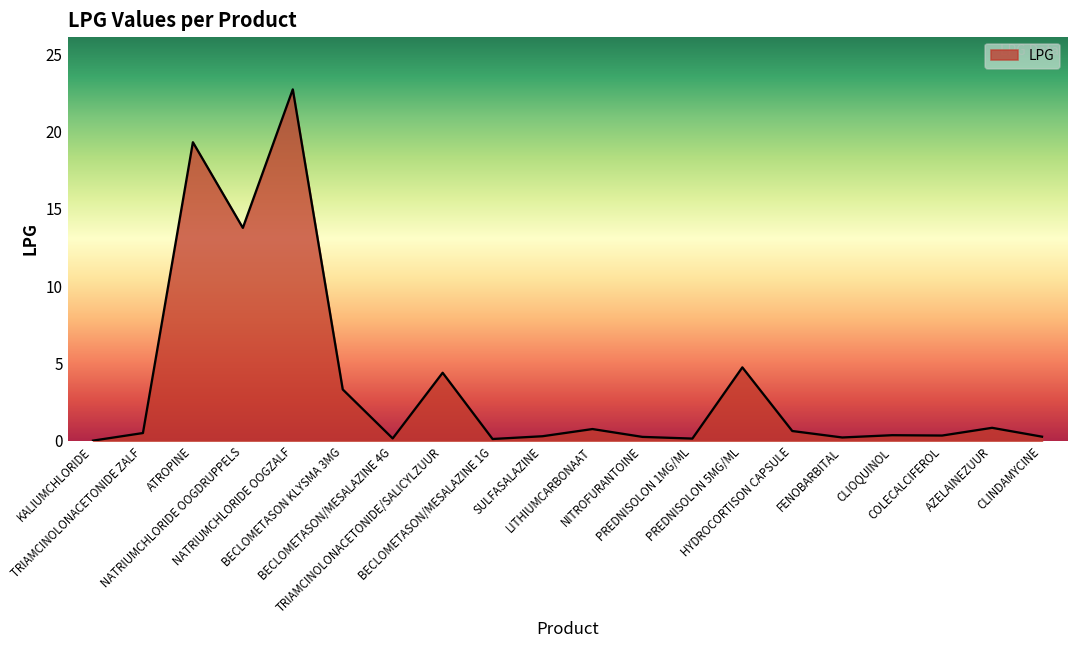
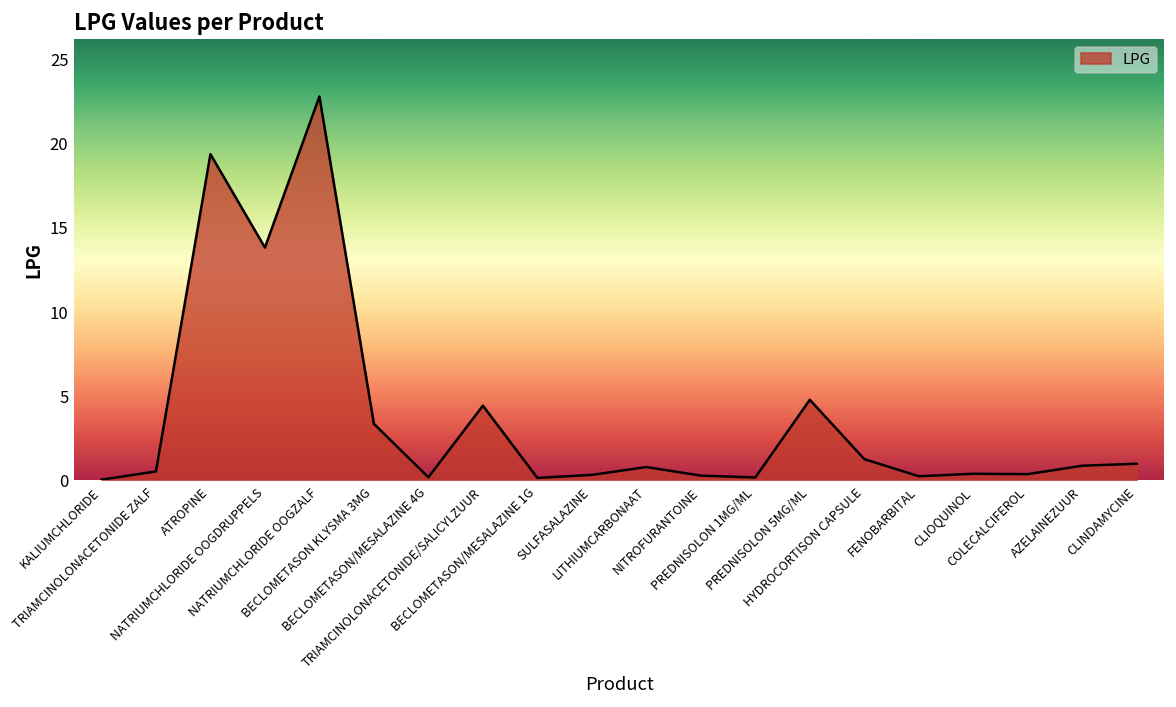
  {
    "KALIUMCHLORIDE": 0.0,
    "TRIAMCINOLONACETONIDE ZALF": 0.5,
    "ATROPINE": 19.3,
    "NATRIUMCHLORIDE OOGDRUPPELS": 13.8,
    "NATRIUMCHLORIDE OOGZALF": 22.7,
    "BECLOMETASON KLYSMA 3MG": 3.3,
    "BECLOMETASON/MESALAZINE 4G": 0.2,
    "TRIAMCINOLONACETONIDE/SALICYLZUUR": 4.4,
    "BECLOMETASON/MESALAZINE 1G": 0.1,
    "SULFASALAZINE": 0.3,
    "LITHIUMCARBONAAT": 0.8,
    "NITROFURANTOINE": 0.3,
    "PREDNISOLON 1MG/ML": 0.1,
    "PREDNISOLON 5MG/ML": 4.8,
-   "HYDROCORTISON CAPSULE": 0.6,
+   "HYDROCORTISON CAPSULE": 1.2,
    "FENOBARBITAL": 0.2,
    "CLIOQUINOL": 0.4,
    "COLECALCIFEROL": 0.3,
    "AZELAINEZUUR": 0.8,
-   "CLINDAMYCINE": 0.3
+   "CLINDAMYCINE": 1.0
  }
